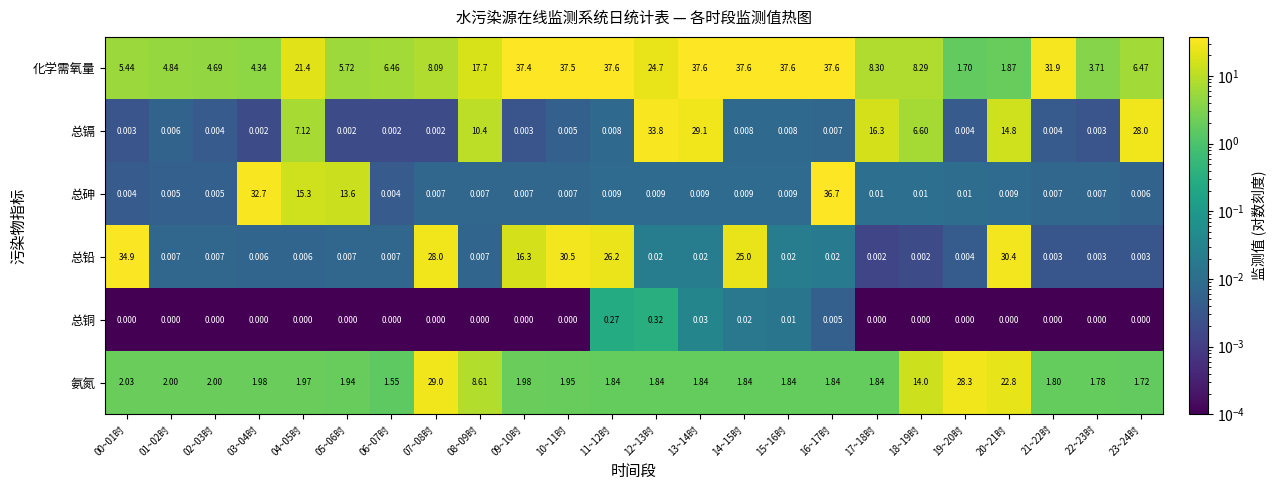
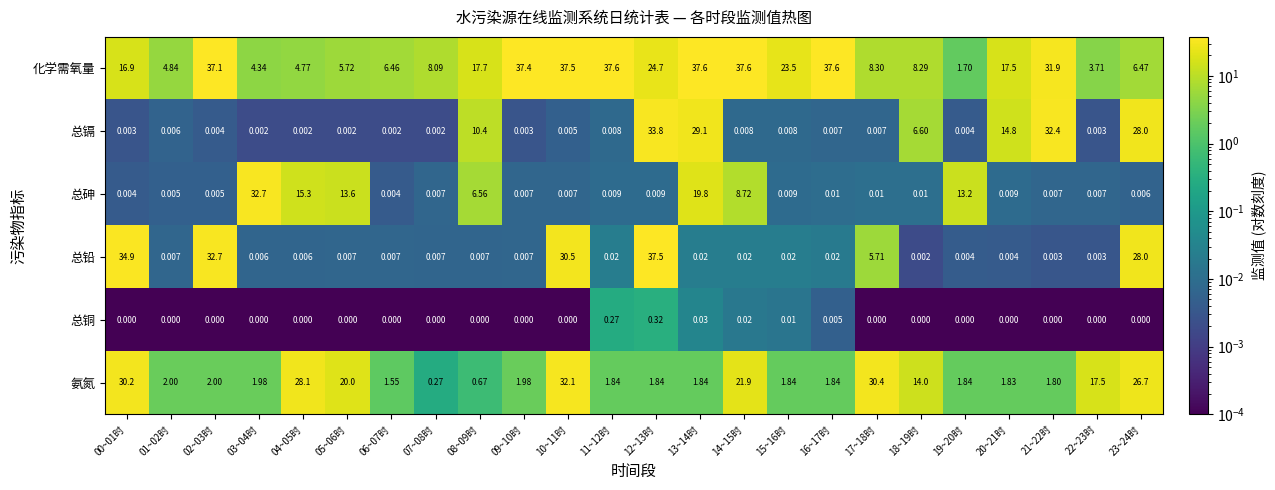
  {
    "化学需氧量": {
-     "00~01时": 5.44,
+     "00~01时": 16.9,
      "01~02时": 4.84,
-     "02~03时": 4.69,
+     "02~03时": 37.1,
      "03~04时": 4.34,
-     "04~05时": 21.4,
+     "04~05时": 4.77,
      "05~06时": 5.72,
      "06~07时": 6.46,
      "07~08时": 8.09,
      "08~09时": 17.7,
      "09~10时": 37.4,
      "10~11时": 37.5,
      "11~12时": 37.6,
      "12~13时": 24.7,
      "13~14时": 37.6,
      "14~15时": 37.6,
-     "15~16时": 37.6,
+     "15~16时": 23.5,
      "16~17时": 37.6,
      "17~18时": 8.30,
      "18~19时": 8.29,
      "19~20时": 1.70,
-     "20~21时": 1.87,
+     "20~21时": 17.5,
      "21~22时": 31.9,
      "22~23时": 3.71,
      "23~24时": 6.47
    },
    "总镉": {
      "00~01时": 0.003,
      "01~02时": 0.006,
      "02~03时": 0.004,
      "03~04时": 0.002,
-     "04~05时": 7.12,
+     "04~05时": 0.002,
      "05~06时": 0.002,
      "06~07时": 0.002,
      "07~08时": 0.002,
      "08~09时": 10.4,
      "09~10时": 0.003,
      "10~11时": 0.005,
      "11~12时": 0.008,
      "12~13时": 33.8,
      "13~14时": 29.1,
      "14~15时": 0.008,
      "15~16时": 0.008,
      "16~17时": 0.007,
-     "17~18时": 16.3,
+     "17~18时": 0.007,
      "18~19时": 6.60,
      "19~20时": 0.004,
      "20~21时": 14.8,
-     "21~22时": 0.004,
+     "21~22时": 32.4,
      "22~23时": 0.003,
      "23~24时": 28.0
    },
    "总砷": {
      "00~01时": 0.004,
      "01~02时": 0.005,
      "02~03时": 0.005,
      "03~04时": 32.7,
      "04~05时": 15.3,
      "05~06时": 13.6,
      "06~07时": 0.004,
      "07~08时": 0.007,
-     "08~09时": 0.007,
+     "08~09时": 6.56,
      "09~10时": 0.007,
      "10~11时": 0.007,
      "11~12时": 0.009,
      "12~13时": 0.009,
-     "13~14时": 0.009,
-     "14~15时": 0.009,
+     "13~14时": 19.8,
+     "14~15时": 8.72,
      "15~16时": 0.009,
-     "16~17时": 36.7,
+     "16~17时": 0.01,
      "17~18时": 0.01,
      "18~19时": 0.01,
-     "19~20时": 0.01,
+     "19~20时": 13.2,
      "20~21时": 0.009,
      "21~22时": 0.007,
      "22~23时": 0.007,
      "23~24时": 0.006
    },
    "总铅": {
      "00~01时": 34.9,
      "01~02时": 0.007,
-     "02~03时": 0.007,
+     "02~03时": 32.7,
      "03~04时": 0.006,
      "04~05时": 0.006,
      "05~06时": 0.007,
      "06~07时": 0.007,
-     "07~08时": 28.0,
+     "07~08时": 0.007,
      "08~09时": 0.007,
-     "09~10时": 16.3,
+     "09~10时": 0.007,
      "10~11时": 30.5,
-     "11~12时": 26.2,
-     "12~13时": 0.02,
+     "11~12时": 0.02,
+     "12~13时": 37.5,
      "13~14时": 0.02,
-     "14~15时": 25.0,
+     "14~15时": 0.02,
      "15~16时": 0.02,
      "16~17时": 0.02,
-     "17~18时": 0.002,
+     "17~18时": 5.71,
      "18~19时": 0.002,
      "19~20时": 0.004,
-     "20~21时": 30.4,
+     "20~21时": 0.004,
      "21~22时": 0.003,
      "22~23时": 0.003,
-     "23~24时": 0.003
+     "23~24时": 28.0
    },
    "总铜": {
      "00~01时": 0.000,
      "01~02时": 0.000,
      "02~03时": 0.000,
      "03~04时": 0.000,
      "04~05时": 0.000,
      "05~06时": 0.000,
      "06~07时": 0.000,
      "07~08时": 0.000,
      "08~09时": 0.000,
      "09~10时": 0.000,
      "10~11时": 0.000,
      "11~12时": 0.27,
      "12~13时": 0.32,
      "13~14时": 0.03,
      "14~15时": 0.02,
      "15~16时": 0.01,
      "16~17时": 0.005,
      "17~18时": 0.000,
      "18~19时": 0.000,
      "19~20时": 0.000,
      "20~21时": 0.000,
      "21~22时": 0.000,
      "22~23时": 0.000,
      "23~24时": 0.000
    },
    "氨氮": {
-     "00~01时": 2.03,
+     "00~01时": 30.2,
      "01~02时": 2.00,
      "02~03时": 2.00,
      "03~04时": 1.98,
-     "04~05时": 1.97,
-     "05~06时": 1.94,
+     "04~05时": 28.1,
+     "05~06时": 20.0,
      "06~07时": 1.55,
-     "07~08时": 29.0,
-     "08~09时": 8.61,
+     "07~08时": 0.27,
+     "08~09时": 0.67,
      "09~10时": 1.98,
-     "10~11时": 1.95,
+     "10~11时": 32.1,
      "11~12时": 1.84,
      "12~13时": 1.84,
      "13~14时": 1.84,
-     "14~15时": 1.84,
+     "14~15时": 21.9,
      "15~16时": 1.84,
      "16~17时": 1.84,
-     "17~18时": 1.84,
+     "17~18时": 30.4,
      "18~19时": 14.0,
-     "19~20时": 28.3,
-     "20~21时": 22.8,
+     "19~20时": 1.84,
+     "20~21时": 1.83,
      "21~22时": 1.80,
-     "22~23时": 1.78,
-     "23~24时": 1.72
+     "22~23时": 17.5,
+     "23~24时": 26.7
    }
  }
